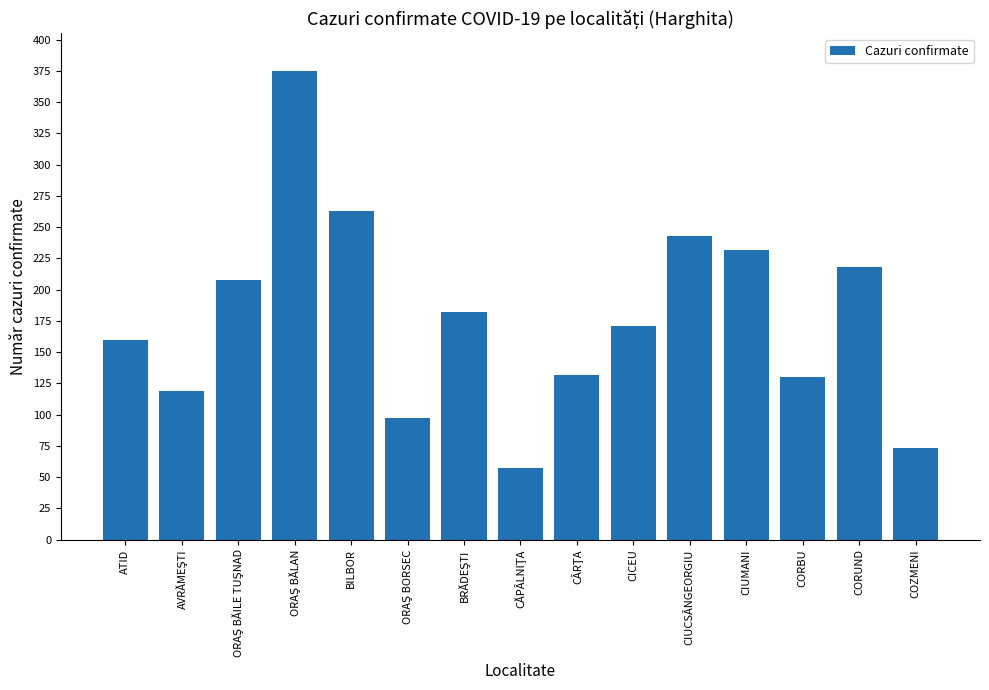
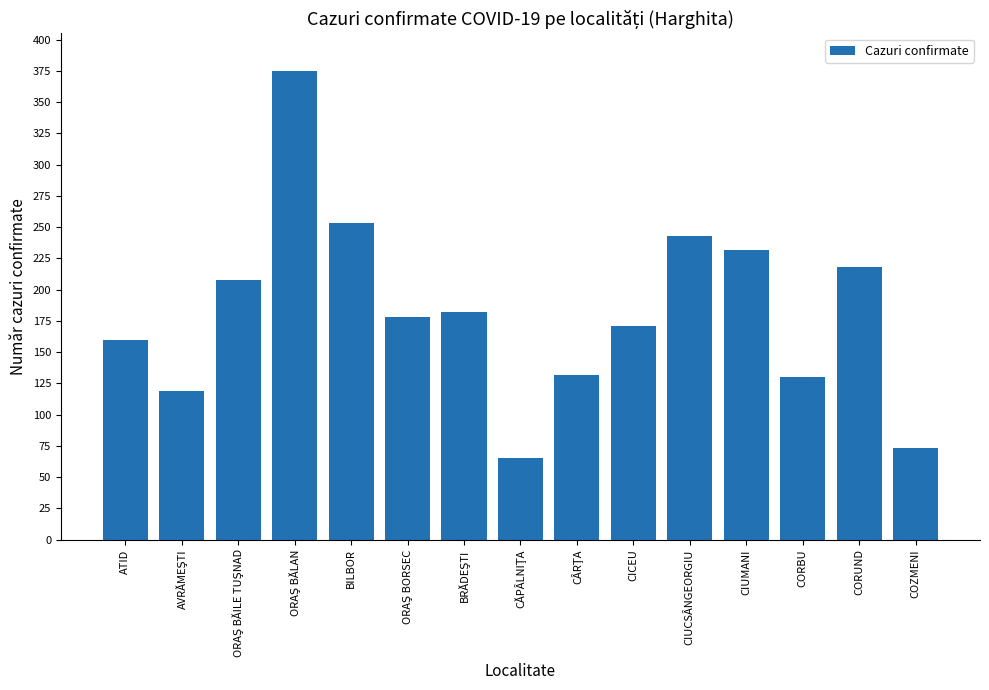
  {
    "ATID": 160,
    "AVRĂMEŞTI": 119,
    "ORAŞ BĂILE TUŞNAD": 208,
    "ORAŞ BĂLAN": 375,
-   "BILBOR": 263,
-   "ORAŞ BORSEC": 97,
+   "BILBOR": 253,
+   "ORAŞ BORSEC": 178,
    "BRĂDEŞTI": 182,
-   "CĂPÂLNIŢA": 57,
+   "CĂPÂLNIŢA": 65,
    "CÂRŢA": 132,
    "CICEU": 171,
    "CIUCSÂNGEORGIU": 243,
    "CIUMANI": 232,
    "CORBU": 130,
    "CORUND": 218,
    "COZMENI": 73
  }
